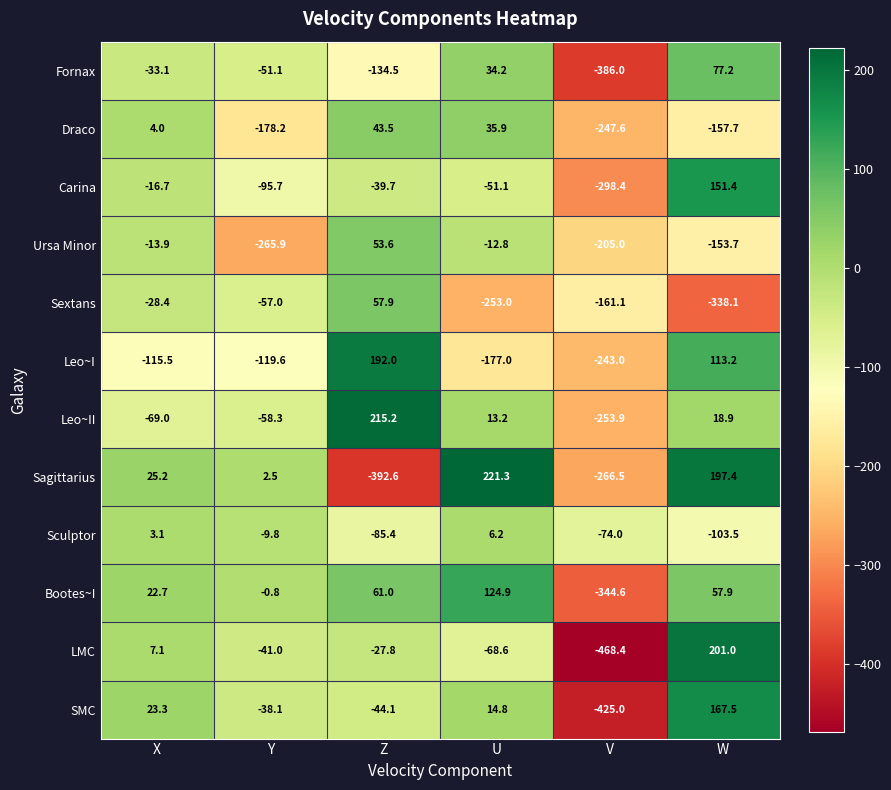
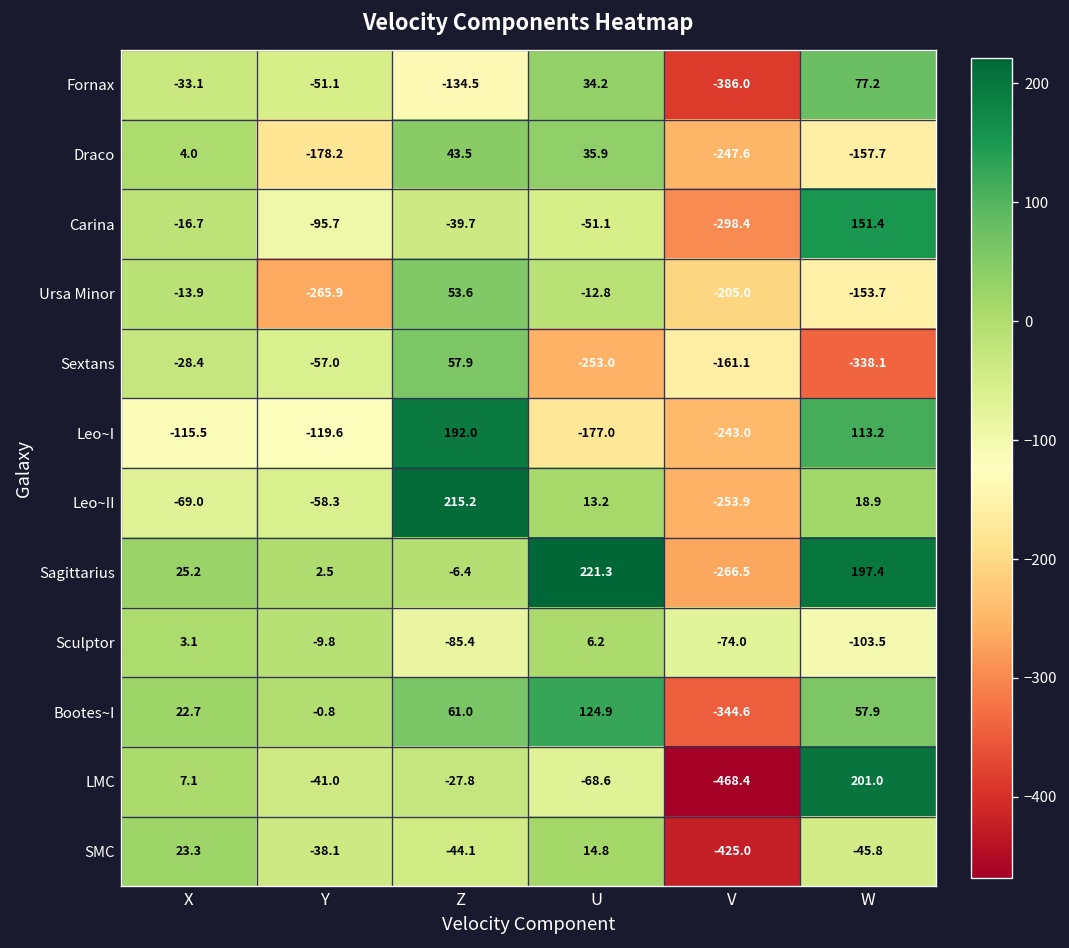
  {
    "Fornax": {
      "X": -33.1,
      "Y": -51.1,
      "Z": -134.5,
      "U": 34.2,
      "V": -386.0,
      "W": 77.2
    },
    "Draco": {
      "X": 4.0,
      "Y": -178.2,
      "Z": 43.5,
      "U": 35.9,
      "V": -247.6,
      "W": -157.7
    },
    "Carina": {
      "X": -16.7,
      "Y": -95.7,
      "Z": -39.7,
      "U": -51.1,
      "V": -298.4,
      "W": 151.4
    },
    "Ursa Minor": {
      "X": -13.9,
      "Y": -265.9,
      "Z": 53.6,
      "U": -12.8,
      "V": -205.0,
      "W": -153.7
    },
    "Sextans": {
      "X": -28.4,
      "Y": -57.0,
      "Z": 57.9,
      "U": -253.0,
      "V": -161.1,
      "W": -338.1
    },
    "Leo~I": {
      "X": -115.5,
      "Y": -119.6,
      "Z": 192.0,
      "U": -177.0,
      "V": -243.0,
      "W": 113.2
    },
    "Leo~II": {
      "X": -69.0,
      "Y": -58.3,
      "Z": 215.2,
      "U": 13.2,
      "V": -253.9,
      "W": 18.9
    },
    "Sagittarius": {
      "X": 25.2,
      "Y": 2.5,
-     "Z": -392.6,
+     "Z": -6.4,
      "U": 221.3,
      "V": -266.5,
      "W": 197.4
    },
    "Sculptor": {
      "X": 3.1,
      "Y": -9.8,
      "Z": -85.4,
      "U": 6.2,
      "V": -74.0,
      "W": -103.5
    },
    "Bootes~I": {
      "X": 22.7,
      "Y": -0.8,
      "Z": 61.0,
      "U": 124.9,
      "V": -344.6,
      "W": 57.9
    },
    "LMC": {
      "X": 7.1,
      "Y": -41.0,
      "Z": -27.8,
      "U": -68.6,
      "V": -468.4,
      "W": 201.0
    },
    "SMC": {
      "X": 23.3,
      "Y": -38.1,
      "Z": -44.1,
      "U": 14.8,
      "V": -425.0,
-     "W": 167.5
+     "W": -45.8
    }
  }
